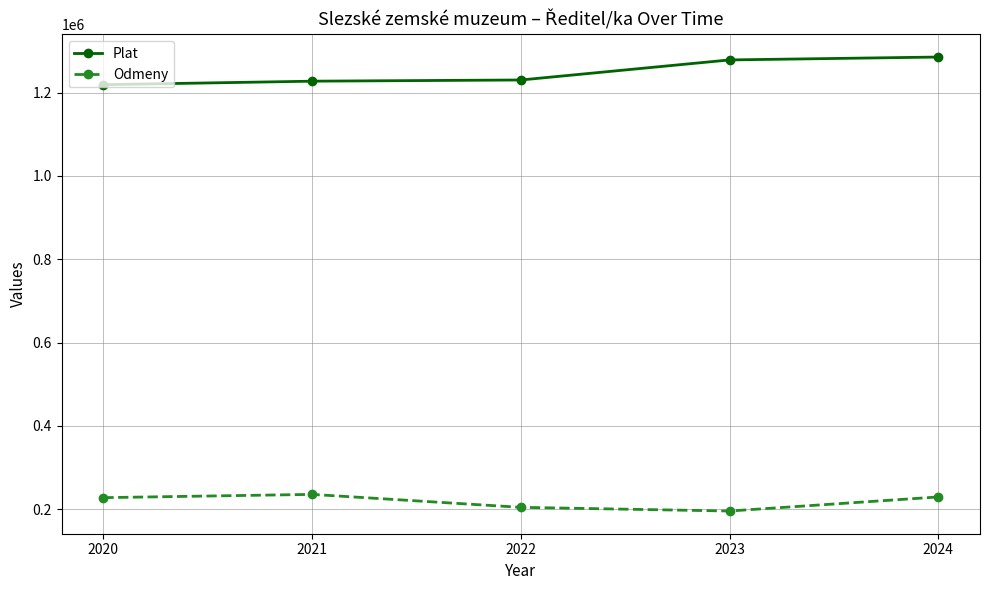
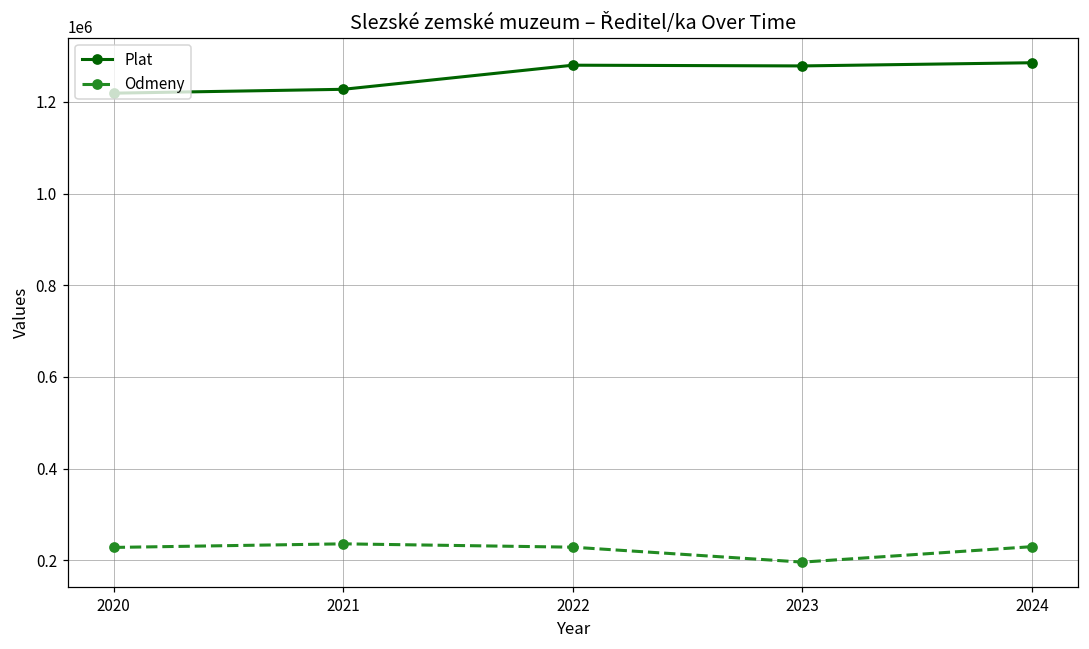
  {
    "Plat": {
      "2021": 1230000,
-     "2022": 1230000,
+     "2022": 1280000,
      "2023": 1280000,
      "2024": 1290000
    },
    "Odmeny": {
      "2020": 230000,
      "2021": 240000,
-     "2022": 200000,
+     "2022": 230000,
      "2023": 200000,
      "2024": 230000
    }
  }
